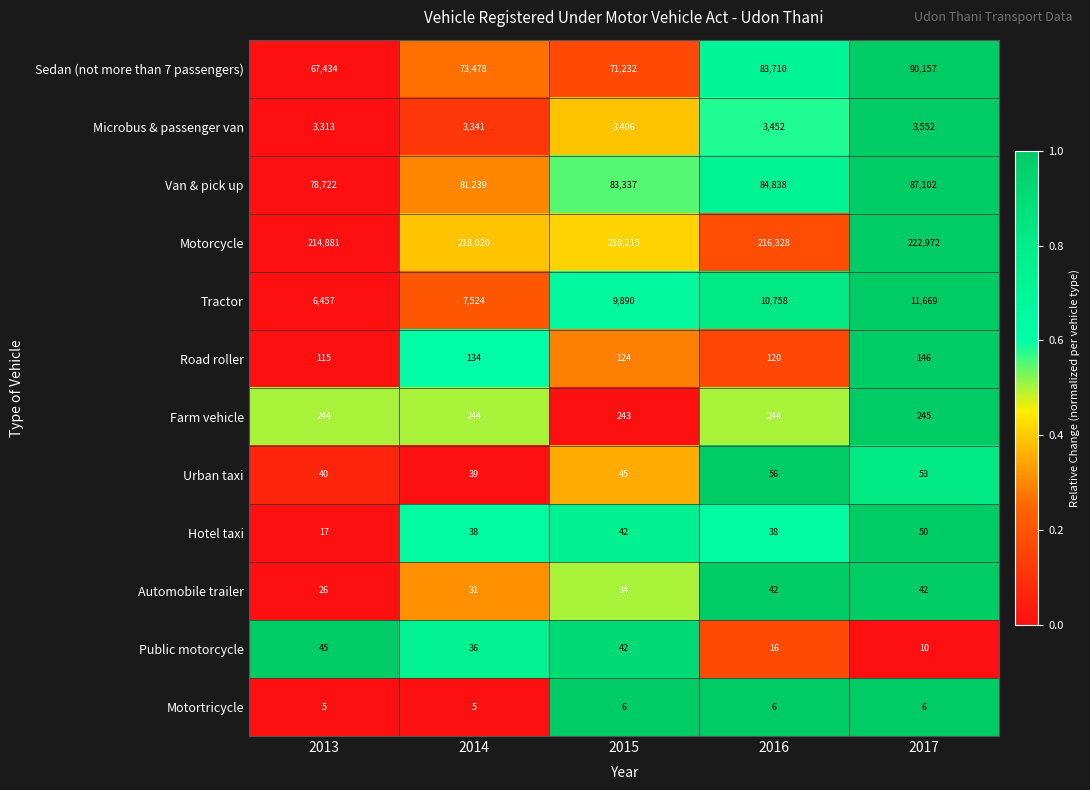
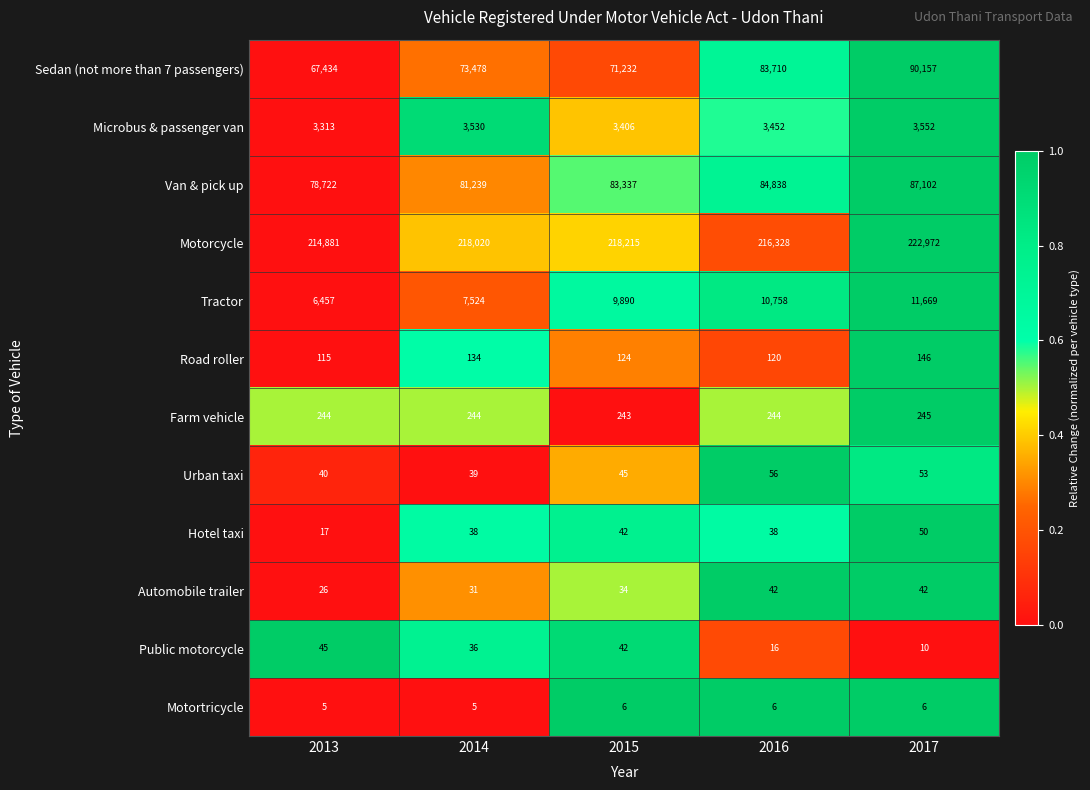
  {
    "Sedan (not more than 7 passengers)": {
      "2013": "67,434",
      "2014": "73,478",
      "2015": "71,232",
      "2016": "83,710",
      "2017": "90,157"
    },
    "Microbus & passenger van": {
      "2013": "3,313",
-     "2014": "3,341",
+     "2014": "3,530",
      "2015": "3,406",
      "2016": "3,452",
      "2017": "3,552"
    },
    "Van & pick up": {
      "2013": "78,722",
      "2014": "81,239",
      "2015": "83,337",
      "2016": "84,838",
      "2017": "87,102"
    },
    "Motorcycle": {
      "2013": "214,881",
      "2014": "218,020",
      "2015": "218,215",
      "2016": "216,328",
      "2017": "222,972"
    },
    "Tractor": {
      "2013": "6,457",
      "2014": "7,524",
      "2015": "9,890",
      "2016": "10,758",
      "2017": "11,669"
    },
    "Road roller": {
      "2013": "115",
      "2014": "134",
      "2015": "124",
      "2016": "120",
      "2017": "146"
    },
    "Farm vehicle": {
      "2013": "244",
      "2014": "244",
      "2015": "243",
      "2016": "244",
      "2017": "245"
    },
    "Urban taxi": {
      "2013": "40",
      "2014": "39",
      "2015": "45",
      "2016": "56",
      "2017": "53"
    },
    "Hotel taxi": {
      "2013": "17",
      "2014": "38",
      "2015": "42",
      "2016": "38",
      "2017": "50"
    },
    "Automobile trailer": {
      "2013": "26",
      "2014": "31",
      "2015": "34",
      "2016": "42",
      "2017": "42"
    },
    "Public motorcycle": {
      "2013": "45",
      "2014": "36",
      "2015": "42",
      "2016": "16",
      "2017": "10"
    },
    "Motortricycle": {
      "2013": "5",
      "2014": "5",
      "2015": "6",
      "2016": "6",
      "2017": "6"
    }
  }
